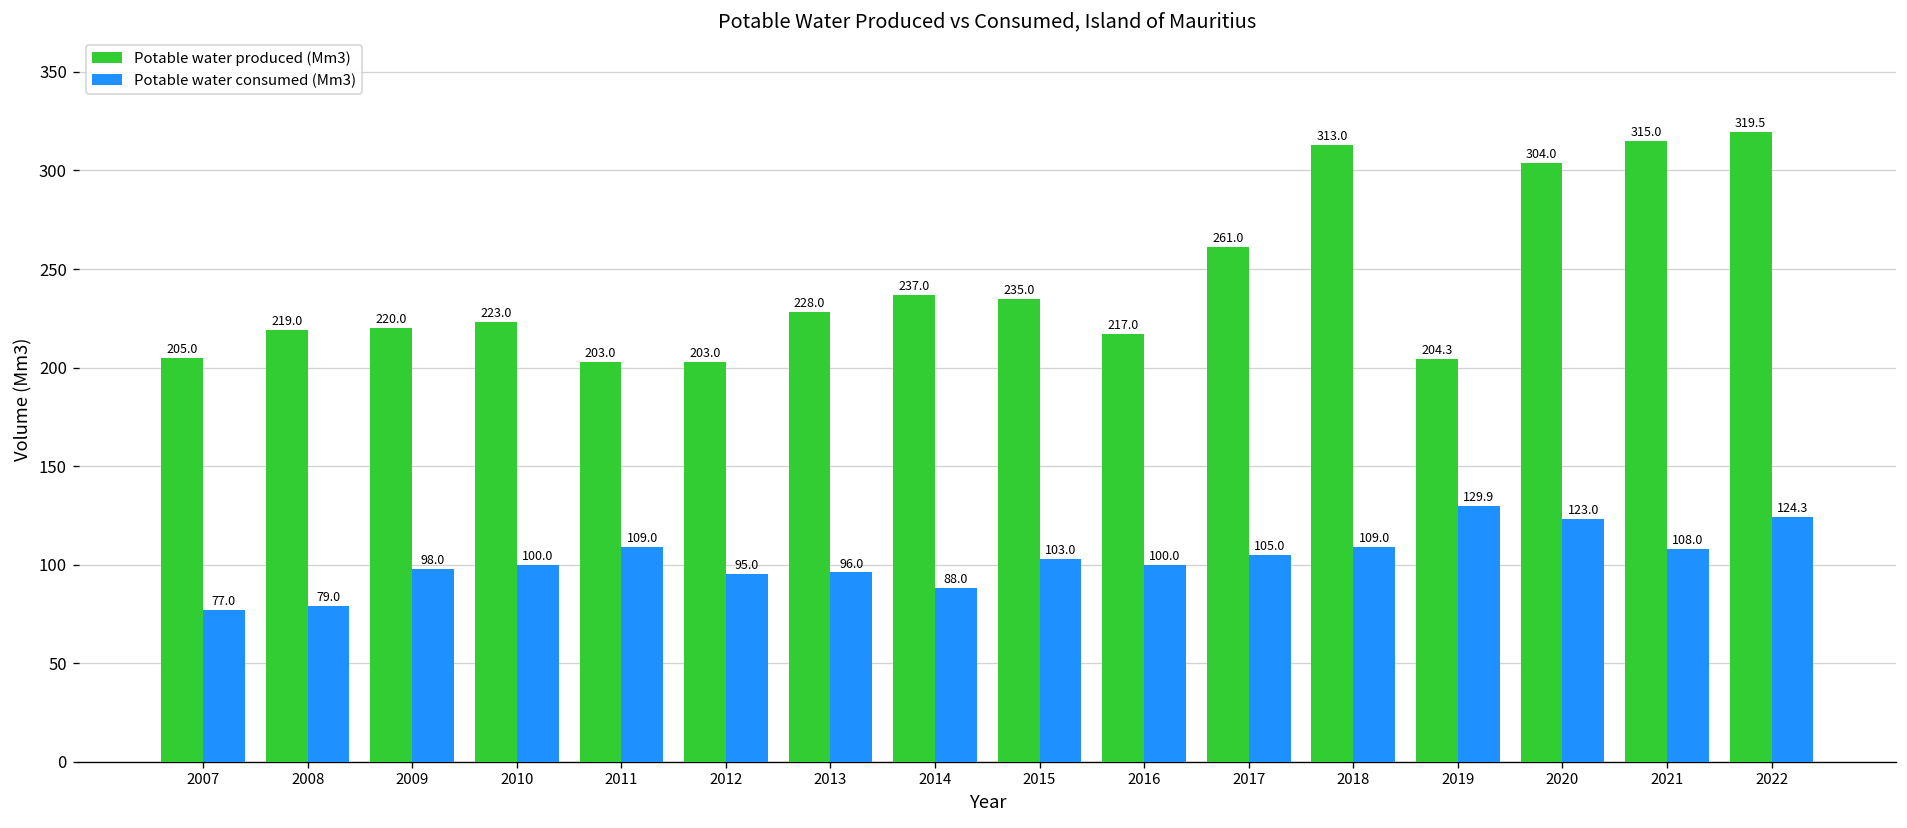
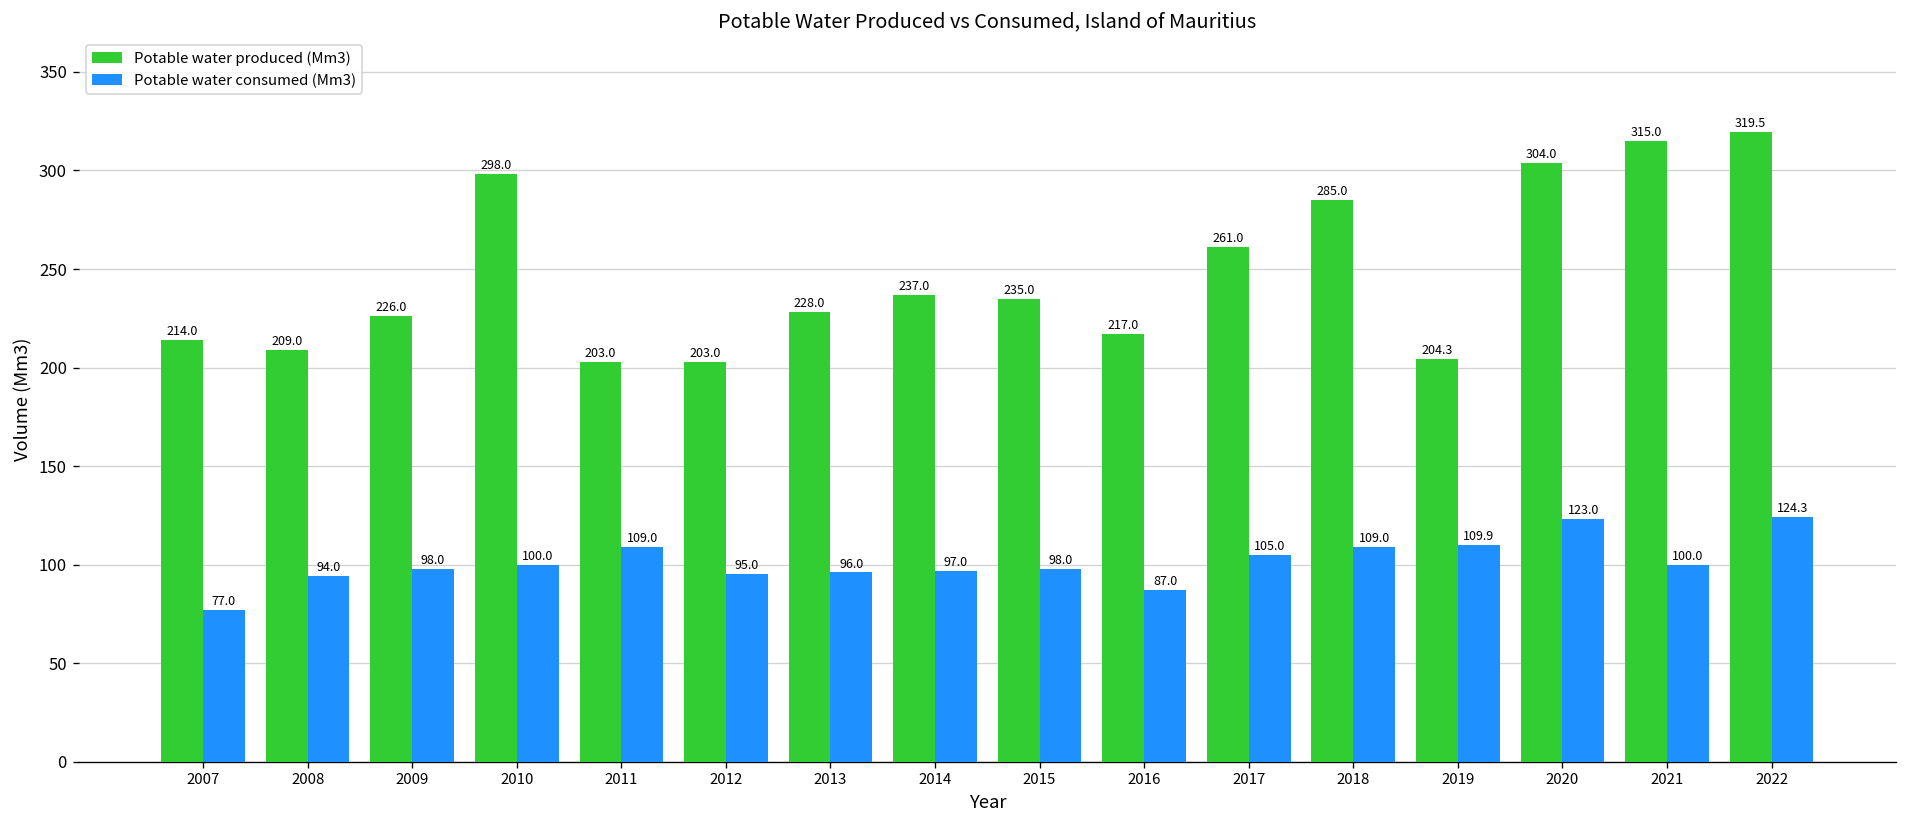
  {
    "Potable water produced (Mm3)": {
-     "2007": 205.0,
-     "2008": 219.0,
-     "2009": 220.0,
-     "2010": 223.0,
+     "2007": 214.0,
+     "2008": 209.0,
+     "2009": 226.0,
+     "2010": 298.0,
      "2011": 203.0,
      "2012": 203.0,
      "2013": 228.0,
      "2014": 237.0,
      "2015": 235.0,
      "2016": 217.0,
      "2017": 261.0,
-     "2018": 313.0,
+     "2018": 285.0,
      "2019": 204.3,
      "2020": 304.0,
      "2021": 315.0,
      "2022": 319.5
    },
    "Potable water consumed (Mm3)": {
      "2007": 77.0,
-     "2008": 79.0,
+     "2008": 94.0,
      "2009": 98.0,
      "2010": 100.0,
      "2011": 109.0,
      "2012": 95.0,
      "2013": 96.0,
-     "2014": 88.0,
-     "2015": 103.0,
-     "2016": 100.0,
+     "2014": 97.0,
+     "2015": 98.0,
+     "2016": 87.0,
      "2017": 105.0,
      "2018": 109.0,
-     "2019": 129.9,
+     "2019": 109.9,
      "2020": 123.0,
-     "2021": 108.0,
+     "2021": 100.0,
      "2022": 124.3
    }
  }
